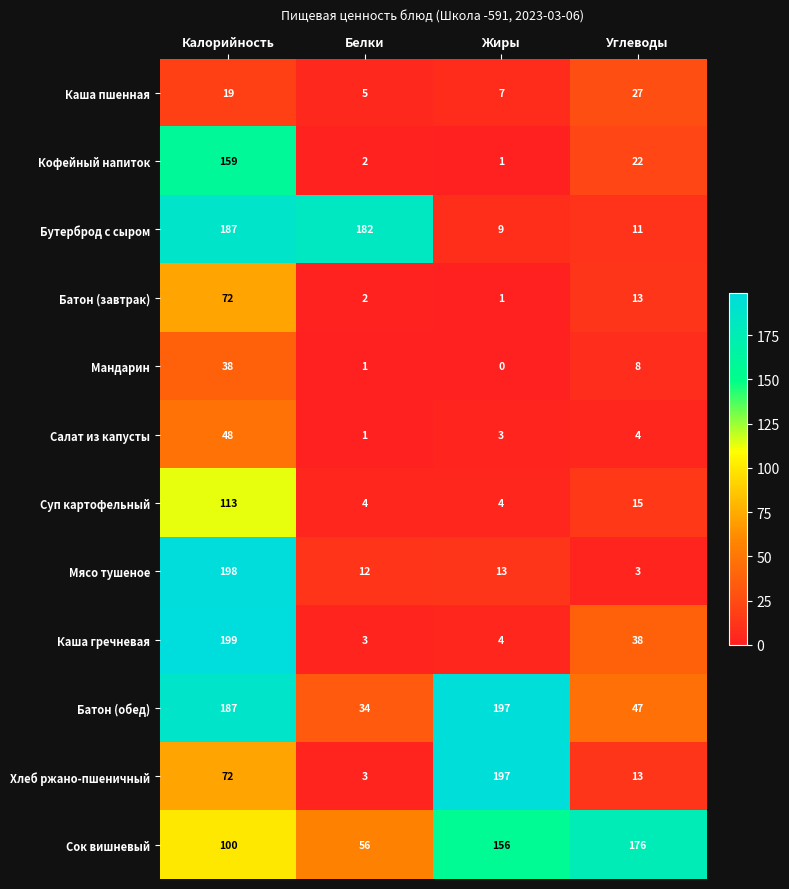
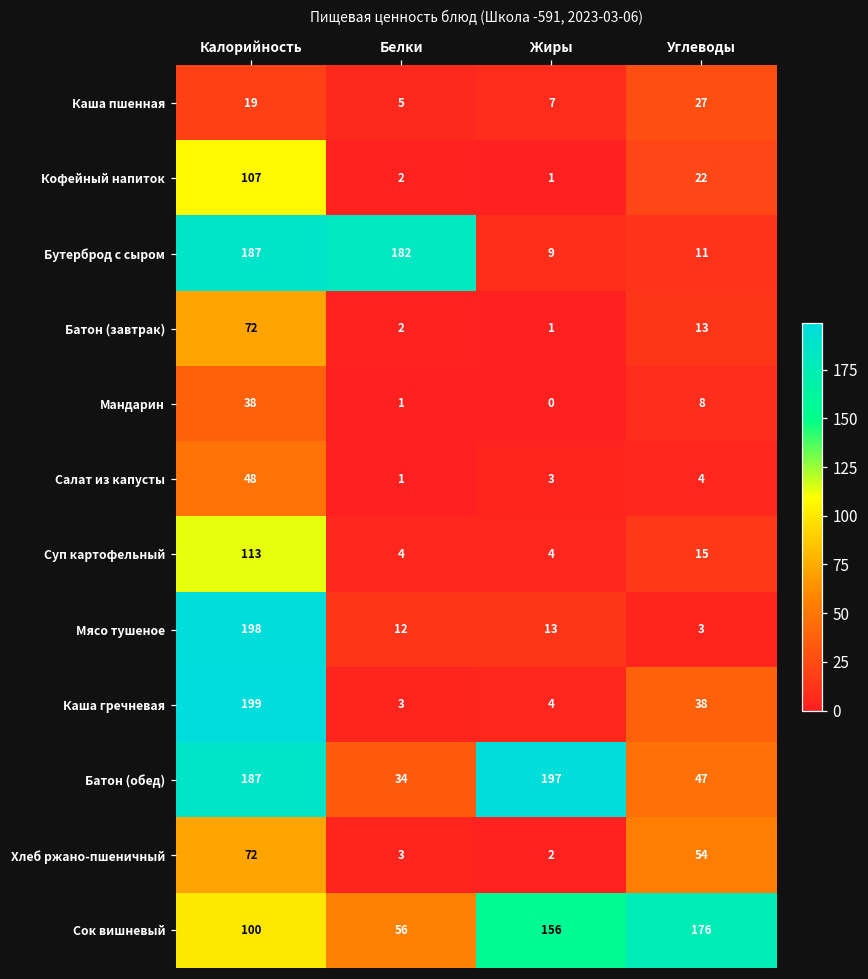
  {
    "Каша пшенная": {
      "Калорийность": 19,
      "Белки": 5,
      "Жиры": 7,
      "Углеводы": 27
    },
    "Кофейный напиток": {
-     "Калорийность": 159,
+     "Калорийность": 107,
      "Белки": 2,
      "Жиры": 1,
      "Углеводы": 22
    },
    "Бутерброд с сыром": {
      "Калорийность": 187,
      "Белки": 182,
      "Жиры": 9,
      "Углеводы": 11
    },
    "Батон (завтрак)": {
      "Калорийность": 72,
      "Белки": 2,
      "Жиры": 1,
      "Углеводы": 13
    },
    "Мандарин": {
      "Калорийность": 38,
      "Белки": 1,
      "Жиры": 0,
      "Углеводы": 8
    },
    "Салат из капусты": {
      "Калорийность": 48,
      "Белки": 1,
      "Жиры": 3,
      "Углеводы": 4
    },
    "Суп картофельный": {
      "Калорийность": 113,
      "Белки": 4,
      "Жиры": 4,
      "Углеводы": 15
    },
    "Мясо тушеное": {
      "Калорийность": 198,
      "Белки": 12,
      "Жиры": 13,
      "Углеводы": 3
    },
    "Каша гречневая": {
      "Калорийность": 199,
      "Белки": 3,
      "Жиры": 4,
      "Углеводы": 38
    },
    "Батон (обед)": {
      "Калорийность": 187,
      "Белки": 34,
      "Жиры": 197,
      "Углеводы": 47
    },
    "Хлеб ржано-пшеничный": {
      "Калорийность": 72,
      "Белки": 3,
-     "Жиры": 197,
-     "Углеводы": 13
+     "Жиры": 2,
+     "Углеводы": 54
    },
    "Сок вишневый": {
      "Калорийность": 100,
      "Белки": 56,
      "Жиры": 156,
      "Углеводы": 176
    }
  }
